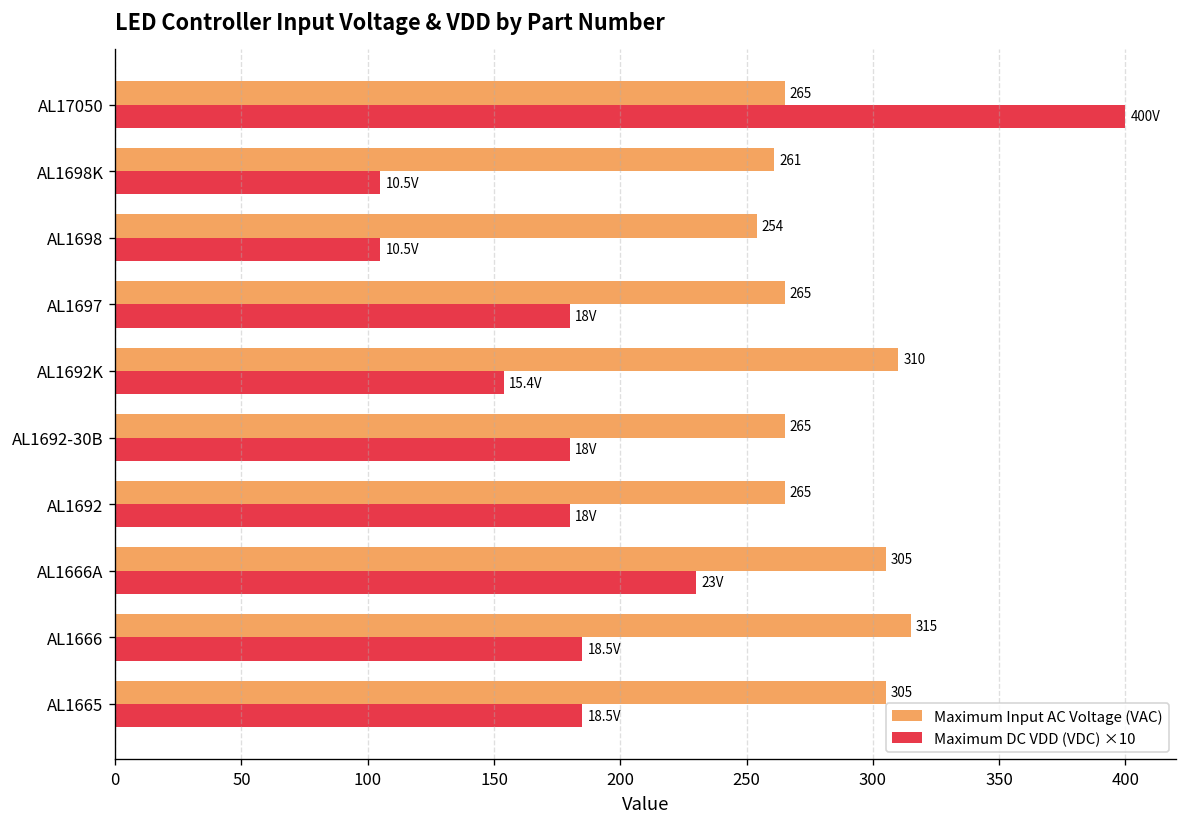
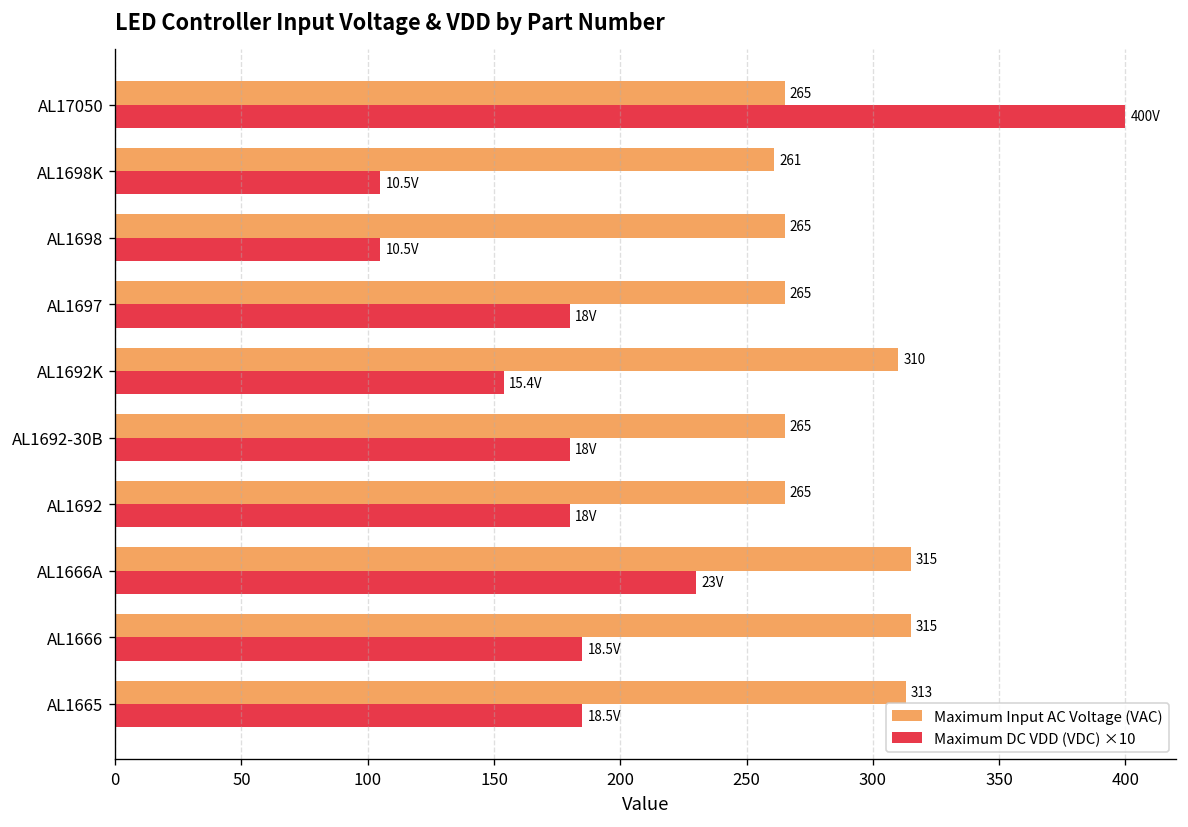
  {
    "Maximum Input AC Voltage (VAC)": {
      "AL17050": "265",
      "AL1698K": "261",
-     "AL1698": "254",
+     "AL1698": "265",
      "AL1697": "265",
      "AL1692K": "310",
      "AL1692-30B": "265",
      "AL1692": "265",
-     "AL1666A": "305",
+     "AL1666A": "315",
      "AL1666": "315",
-     "AL1665": "305"
+     "AL1665": "313"
    },
    "Maximum DC VDD (VDC) ×10": {
      "AL17050": "400V"
    }
  }
